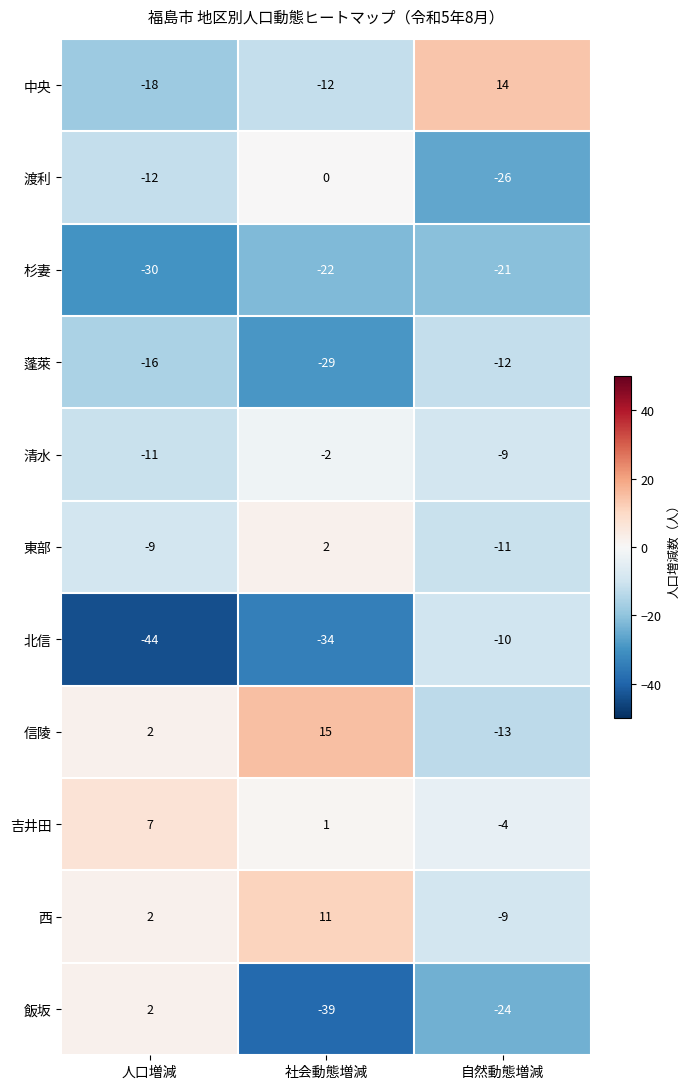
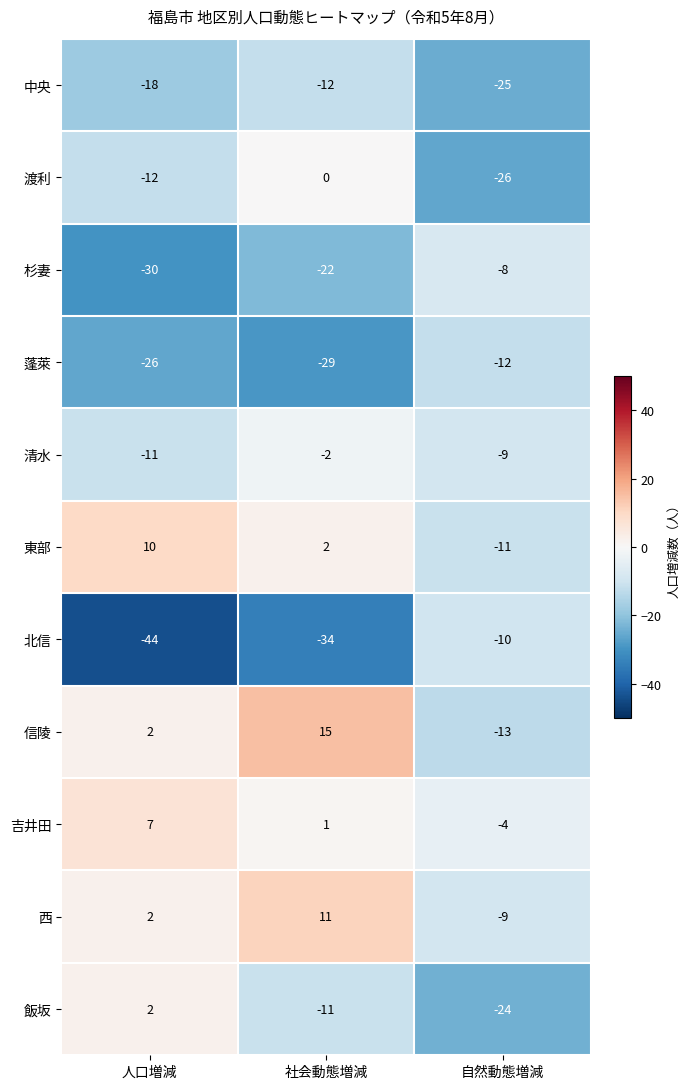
  {
    "中央": {
      "人口増減": -18,
      "社会動態増減": -12,
-     "自然動態増減": 14
+     "自然動態増減": -25
    },
    "渡利": {
      "人口増減": -12,
      "社会動態増減": 0,
      "自然動態増減": -26
    },
    "杉妻": {
      "人口増減": -30,
      "社会動態増減": -22,
-     "自然動態増減": -21
+     "自然動態増減": -8
    },
    "蓬萊": {
-     "人口増減": -16,
+     "人口増減": -26,
      "社会動態増減": -29,
      "自然動態増減": -12
    },
    "清水": {
      "人口増減": -11,
      "社会動態増減": -2,
      "自然動態増減": -9
    },
    "東部": {
-     "人口増減": -9,
+     "人口増減": 10,
      "社会動態増減": 2,
      "自然動態増減": -11
    },
    "北信": {
      "人口増減": -44,
      "社会動態増減": -34,
      "自然動態増減": -10
    },
    "信陵": {
      "人口増減": 2,
      "社会動態増減": 15,
      "自然動態増減": -13
    },
    "吉井田": {
      "人口増減": 7,
      "社会動態増減": 1,
      "自然動態増減": -4
    },
    "西": {
      "人口増減": 2,
      "社会動態増減": 11,
      "自然動態増減": -9
    },
    "飯坂": {
      "人口増減": 2,
-     "社会動態増減": -39,
+     "社会動態増減": -11,
      "自然動態増減": -24
    }
  }
